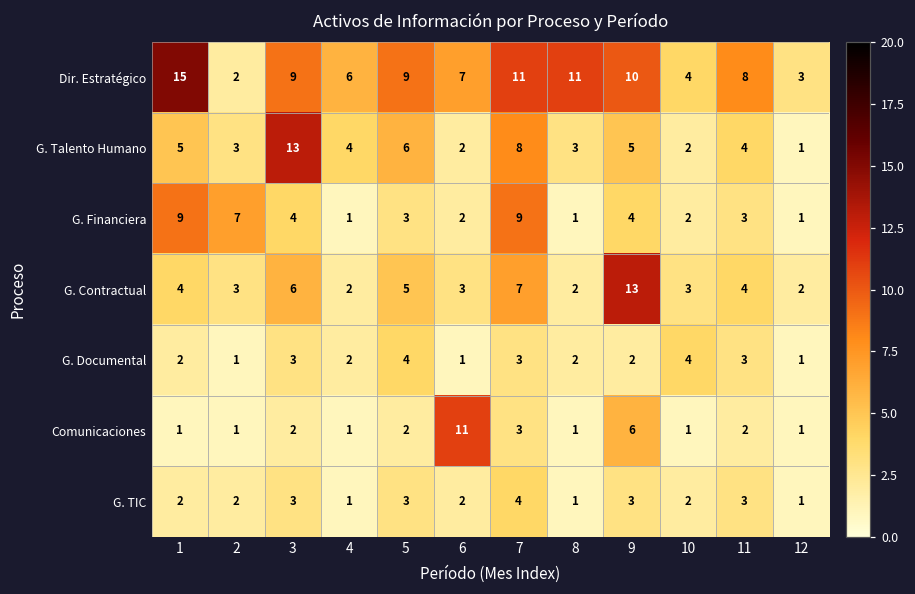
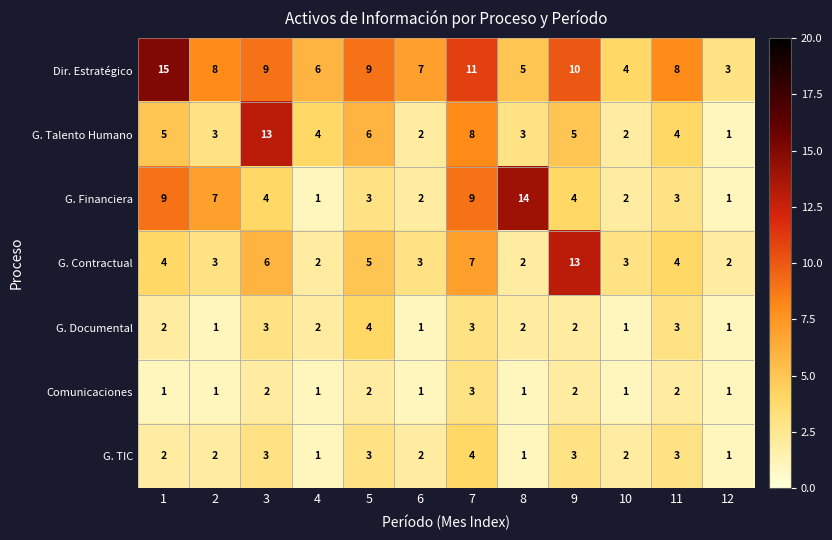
  {
    "Dir. Estratégico": {
      "1": 15,
-     "2": 2,
+     "2": 8,
      "3": 9,
      "4": 6,
      "5": 9,
      "6": 7,
      "7": 11,
-     "8": 11,
+     "8": 5,
      "9": 10,
      "10": 4,
      "11": 8,
      "12": 3
    },
    "G. Talento Humano": {
      "1": 5,
      "2": 3,
      "3": 13,
      "4": 4,
      "5": 6,
      "6": 2,
      "7": 8,
      "8": 3,
      "9": 5,
      "10": 2,
      "11": 4,
      "12": 1
    },
    "G. Financiera": {
      "1": 9,
      "2": 7,
      "3": 4,
      "4": 1,
      "5": 3,
      "6": 2,
      "7": 9,
-     "8": 1,
+     "8": 14,
      "9": 4,
      "10": 2,
      "11": 3,
      "12": 1
    },
    "G. Contractual": {
      "1": 4,
      "2": 3,
      "3": 6,
      "4": 2,
      "5": 5,
      "6": 3,
      "7": 7,
      "8": 2,
      "9": 13,
      "10": 3,
      "11": 4,
      "12": 2
    },
    "G. Documental": {
      "1": 2,
      "2": 1,
      "3": 3,
      "4": 2,
      "5": 4,
      "6": 1,
      "7": 3,
      "8": 2,
      "9": 2,
-     "10": 4,
+     "10": 1,
      "11": 3,
      "12": 1
    },
    "Comunicaciones": {
      "1": 1,
      "2": 1,
      "3": 2,
      "4": 1,
      "5": 2,
-     "6": 11,
+     "6": 1,
      "7": 3,
      "8": 1,
-     "9": 6,
+     "9": 2,
      "10": 1,
      "11": 2,
      "12": 1
    },
    "G. TIC": {
      "1": 2,
      "2": 2,
      "3": 3,
      "4": 1,
      "5": 3,
      "6": 2,
      "7": 4,
      "8": 1,
      "9": 3,
      "10": 2,
      "11": 3,
      "12": 1
    }
  }
